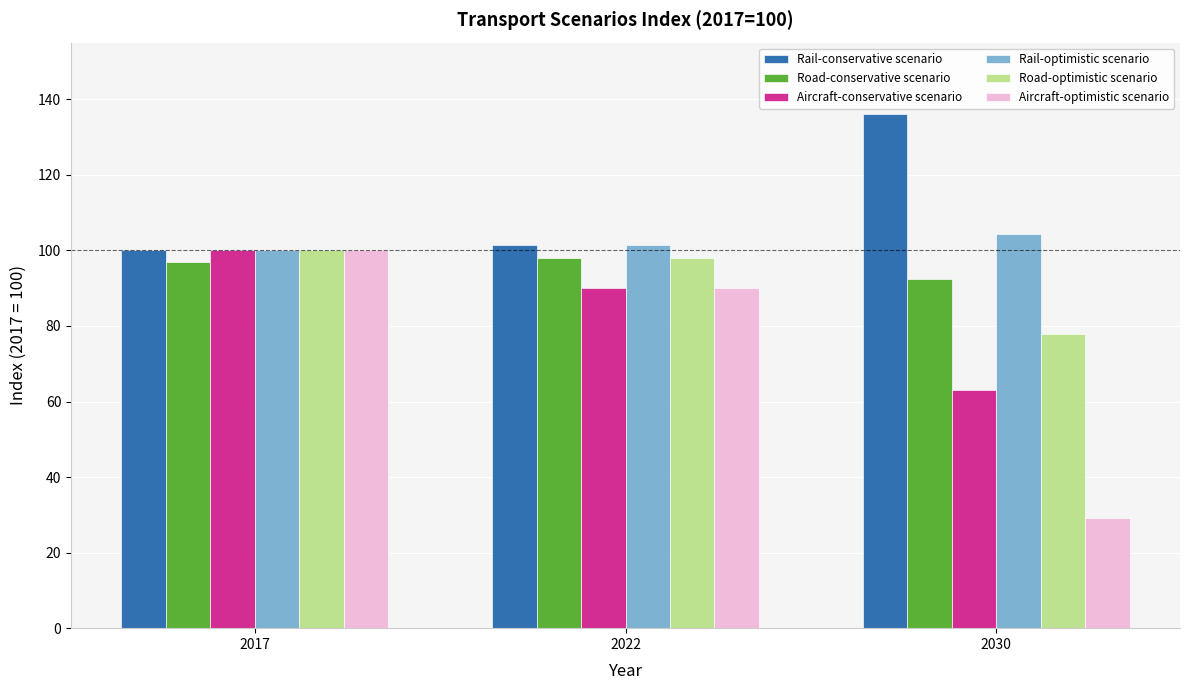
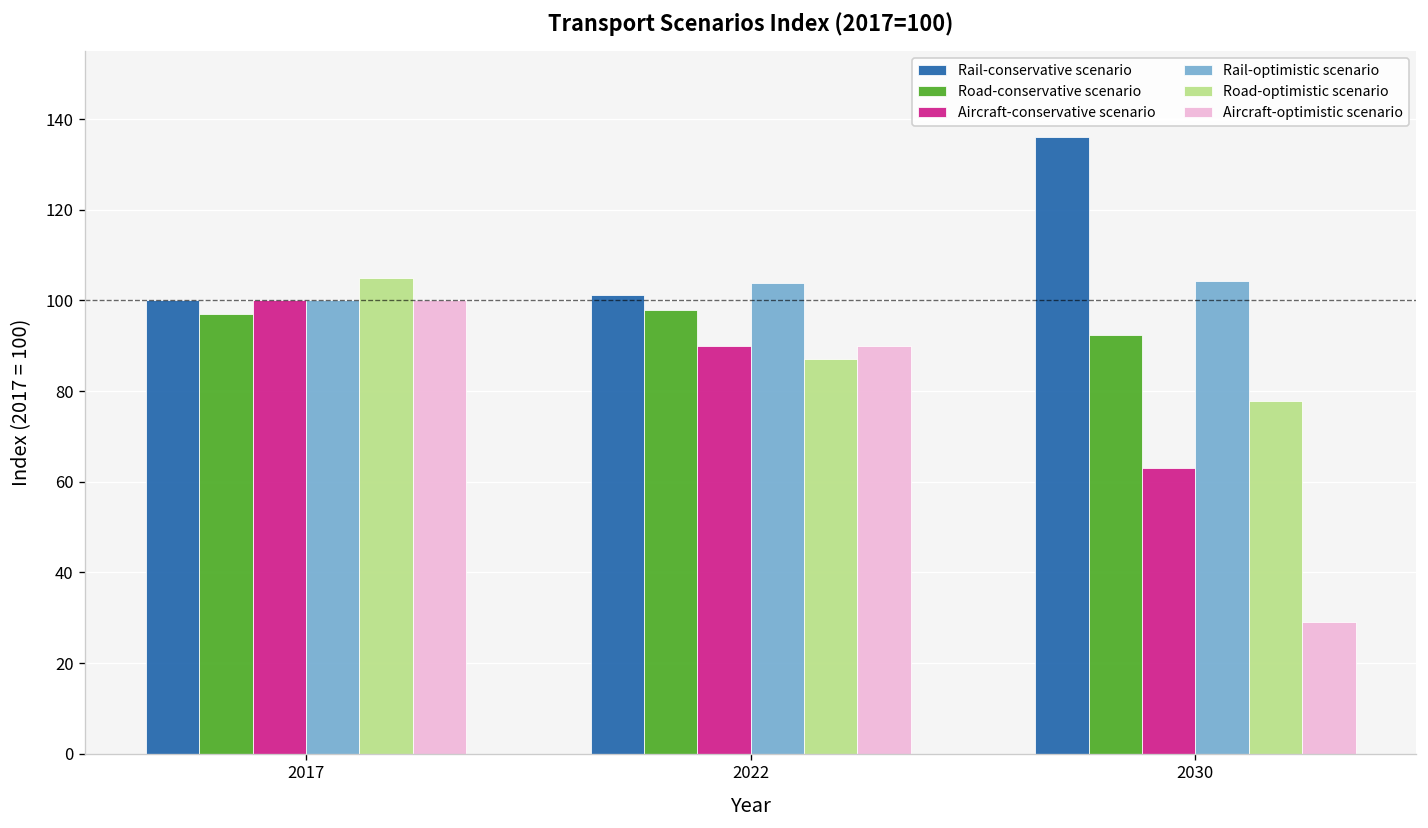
  {
    "Rail-conservative scenario": {
      "2017": 100,
      "2022": 101,
      "2030": 136
    },
    "Road-conservative scenario": {
      "2017": 97,
      "2022": 98,
      "2030": 92
    },
    "Aircraft-conservative scenario": {
      "2017": 100,
      "2022": 90,
      "2030": 63
    },
    "Rail-optimistic scenario": {
      "2017": 100,
-     "2022": 101,
+     "2022": 104,
      "2030": 104
    },
    "Road-optimistic scenario": {
-     "2017": 100,
-     "2022": 98,
+     "2017": 105,
+     "2022": 87,
      "2030": 78
    },
    "Aircraft-optimistic scenario": {
      "2017": 100,
      "2022": 90,
      "2030": 29
    }
  }
